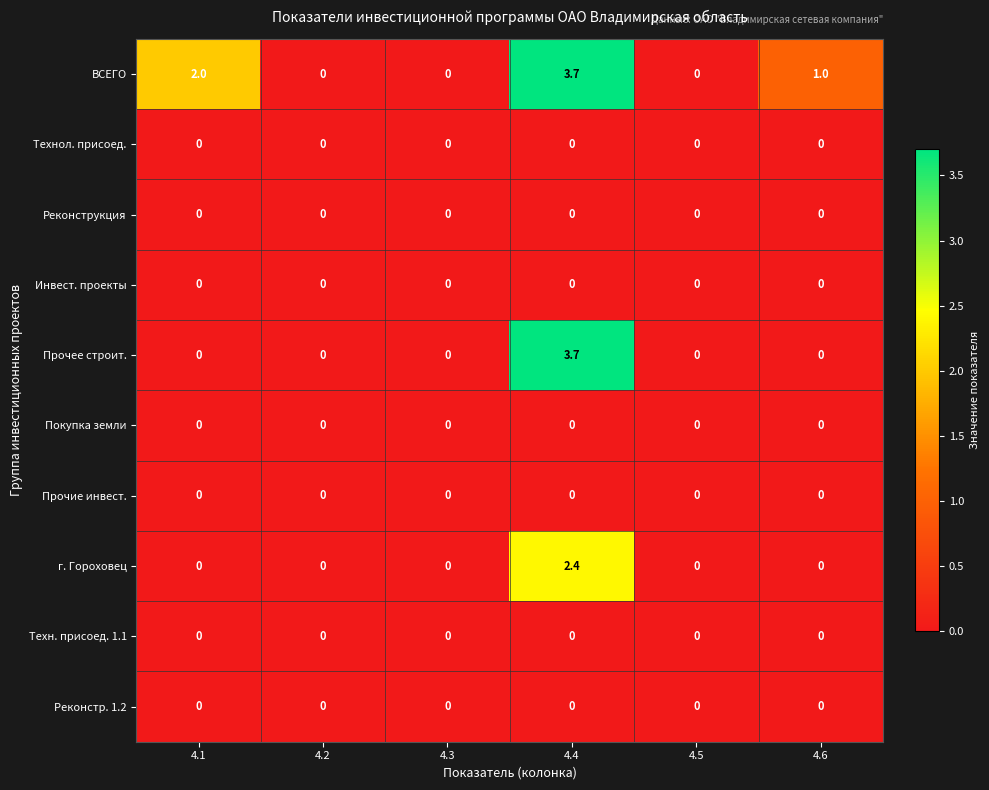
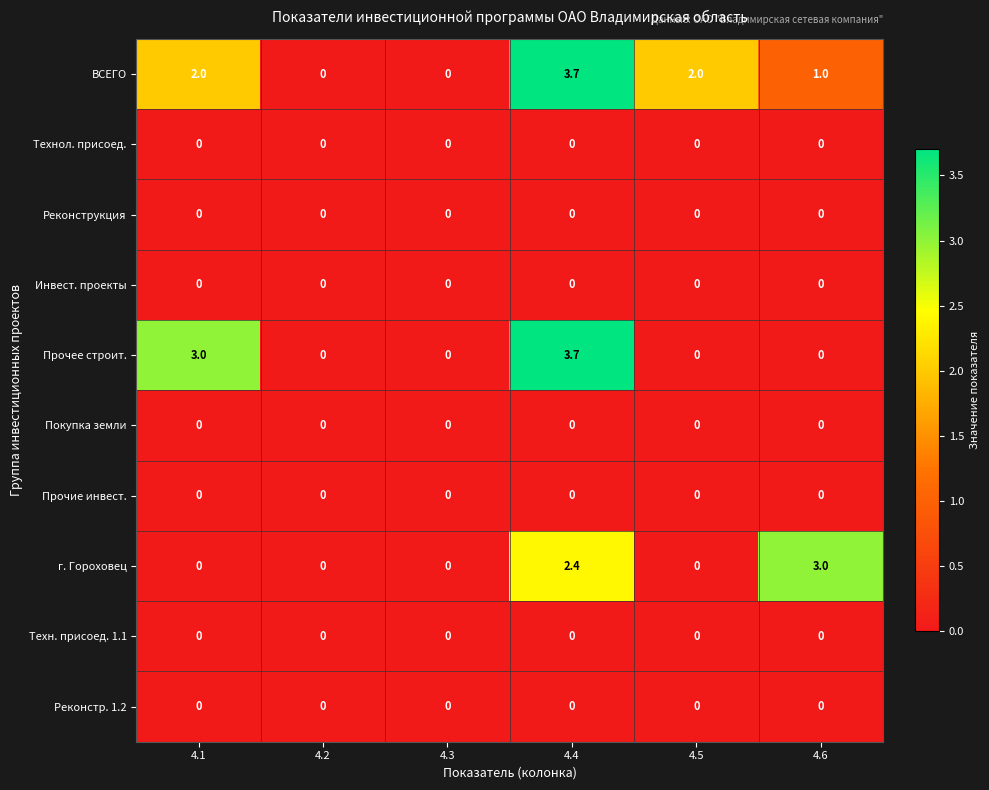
  {
    "ВСЕГО": {
      "4.1": 2.0,
      "4.2": 0,
      "4.3": 0,
      "4.4": 3.7,
-     "4.5": 0,
+     "4.5": 2.0,
      "4.6": 1.0
    },
    "Технол. присоед.": {
      "4.1": 0,
      "4.2": 0,
      "4.3": 0,
      "4.4": 0,
      "4.5": 0,
      "4.6": 0
    },
    "Реконструкция": {
      "4.1": 0,
      "4.2": 0,
      "4.3": 0,
      "4.4": 0,
      "4.5": 0,
      "4.6": 0
    },
    "Инвест. проекты": {
      "4.1": 0,
      "4.2": 0,
      "4.3": 0,
      "4.4": 0,
      "4.5": 0,
      "4.6": 0
    },
    "Прочее строит.": {
-     "4.1": 0,
+     "4.1": 3.0,
      "4.2": 0,
      "4.3": 0,
      "4.4": 3.7,
      "4.5": 0,
      "4.6": 0
    },
    "Покупка земли": {
      "4.1": 0,
      "4.2": 0,
      "4.3": 0,
      "4.4": 0,
      "4.5": 0,
      "4.6": 0
    },
    "Прочие инвест.": {
      "4.1": 0,
      "4.2": 0,
      "4.3": 0,
      "4.4": 0,
      "4.5": 0,
      "4.6": 0
    },
    "г. Гороховец": {
      "4.1": 0,
      "4.2": 0,
      "4.3": 0,
      "4.4": 2.4,
      "4.5": 0,
-     "4.6": 0
+     "4.6": 3.0
    },
    "Техн. присоед. 1.1": {
      "4.1": 0,
      "4.2": 0,
      "4.3": 0,
      "4.4": 0,
      "4.5": 0,
      "4.6": 0
    },
    "Реконстр. 1.2": {
      "4.1": 0,
      "4.2": 0,
      "4.3": 0,
      "4.4": 0,
      "4.5": 0,
      "4.6": 0
    }
  }
